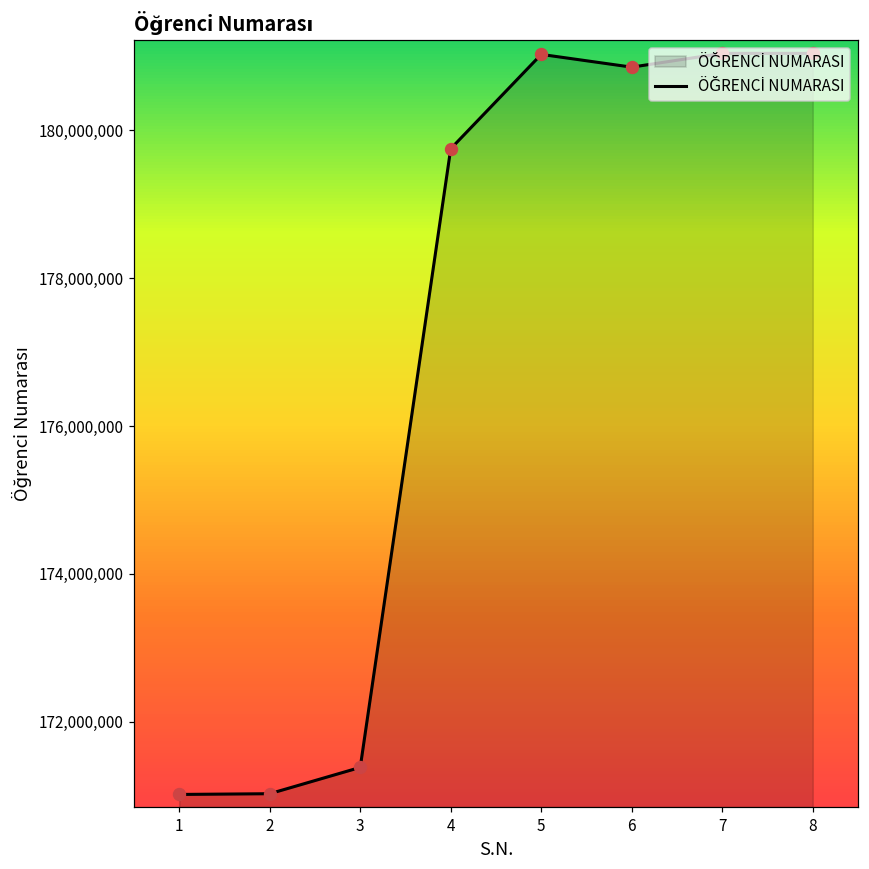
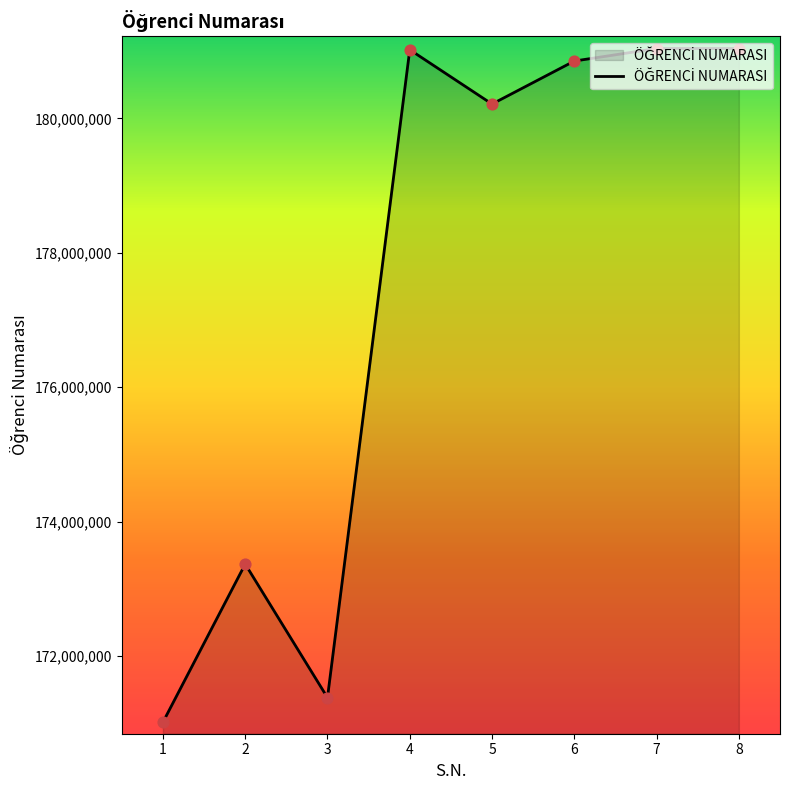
  {
    "1": "171,000,000",
-   "2": "171,000,000",
+   "2": "173,400,000",
    "3": "171,400,000",
-   "4": "179,700,000",
-   "5": "181,000,000",
+   "4": "181,000,000",
+   "5": "180,200,000",
    "6": "180,900,000"
  }
